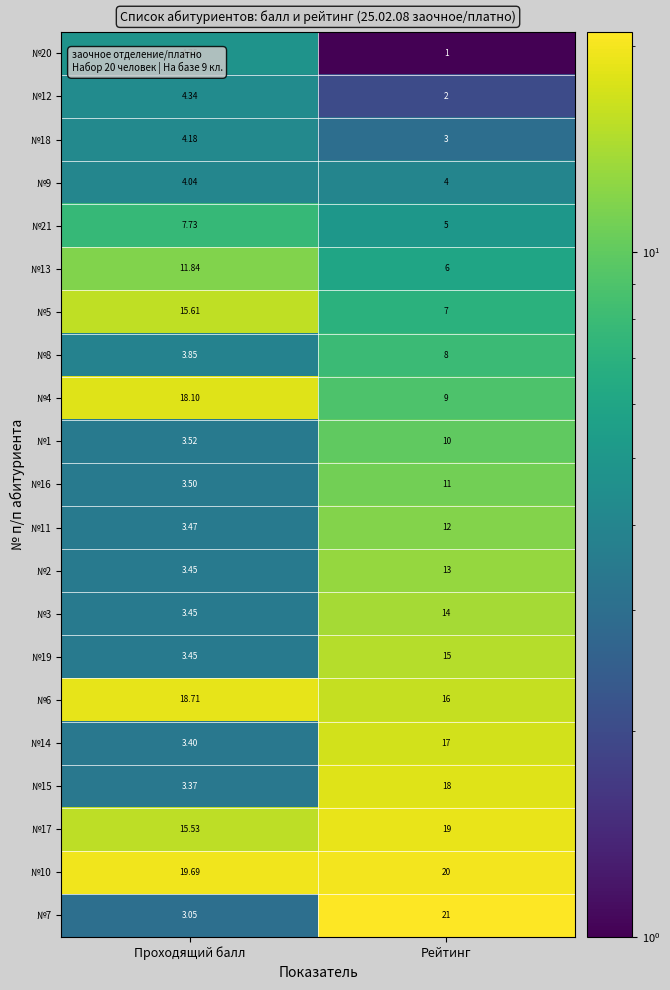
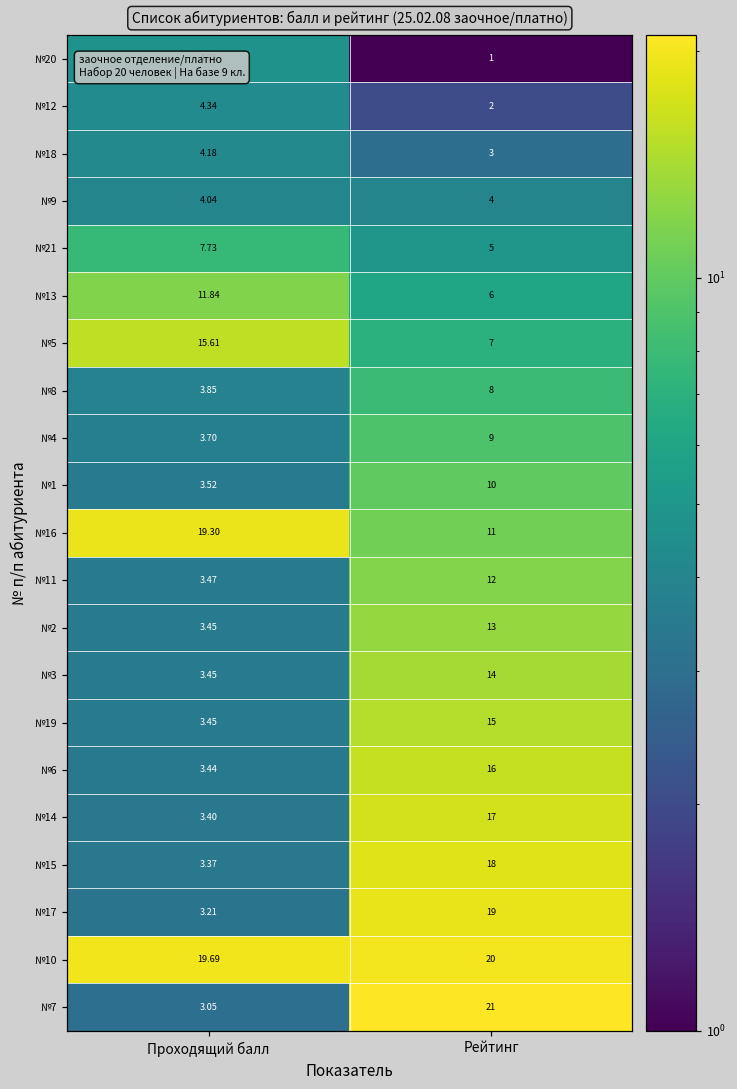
  {
    "№20": {
      "Рейтинг": 1
    },
    "№12": {
      "Проходящий балл": 4.34,
      "Рейтинг": 2
    },
    "№18": {
      "Проходящий балл": 4.18,
      "Рейтинг": 3
    },
    "№9": {
      "Проходящий балл": 4.04,
      "Рейтинг": 4
    },
    "№21": {
      "Проходящий балл": 7.73,
      "Рейтинг": 5
    },
    "№13": {
      "Проходящий балл": 11.84,
      "Рейтинг": 6
    },
    "№5": {
      "Проходящий балл": 15.61,
      "Рейтинг": 7
    },
    "№8": {
      "Проходящий балл": 3.85,
      "Рейтинг": 8
    },
    "№4": {
-     "Проходящий балл": 18.10,
+     "Проходящий балл": 3.70,
      "Рейтинг": 9
    },
    "№1": {
      "Проходящий балл": 3.52,
      "Рейтинг": 10
    },
    "№16": {
-     "Проходящий балл": 3.50,
+     "Проходящий балл": 19.30,
      "Рейтинг": 11
    },
    "№11": {
      "Проходящий балл": 3.47,
      "Рейтинг": 12
    },
    "№2": {
      "Проходящий балл": 3.45,
      "Рейтинг": 13
    },
    "№3": {
      "Проходящий балл": 3.45,
      "Рейтинг": 14
    },
    "№19": {
      "Проходящий балл": 3.45,
      "Рейтинг": 15
    },
    "№6": {
-     "Проходящий балл": 18.71,
+     "Проходящий балл": 3.44,
      "Рейтинг": 16
    },
    "№14": {
      "Проходящий балл": 3.40,
      "Рейтинг": 17
    },
    "№15": {
      "Проходящий балл": 3.37,
      "Рейтинг": 18
    },
    "№17": {
-     "Проходящий балл": 15.53,
+     "Проходящий балл": 3.21,
      "Рейтинг": 19
    },
    "№10": {
      "Проходящий балл": 19.69,
      "Рейтинг": 20
    },
    "№7": {
      "Проходящий балл": 3.05,
      "Рейтинг": 21
    }
  }
